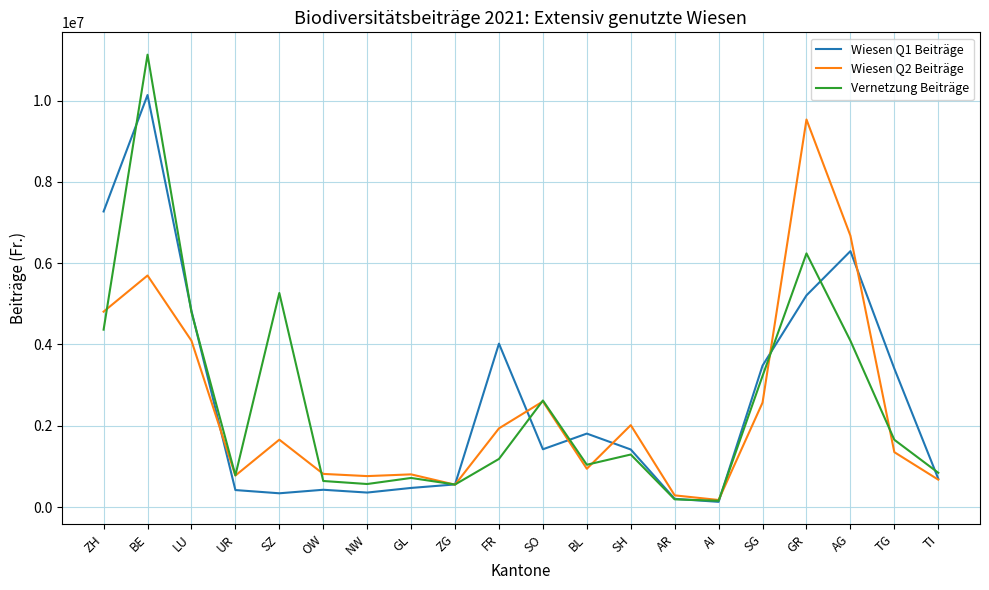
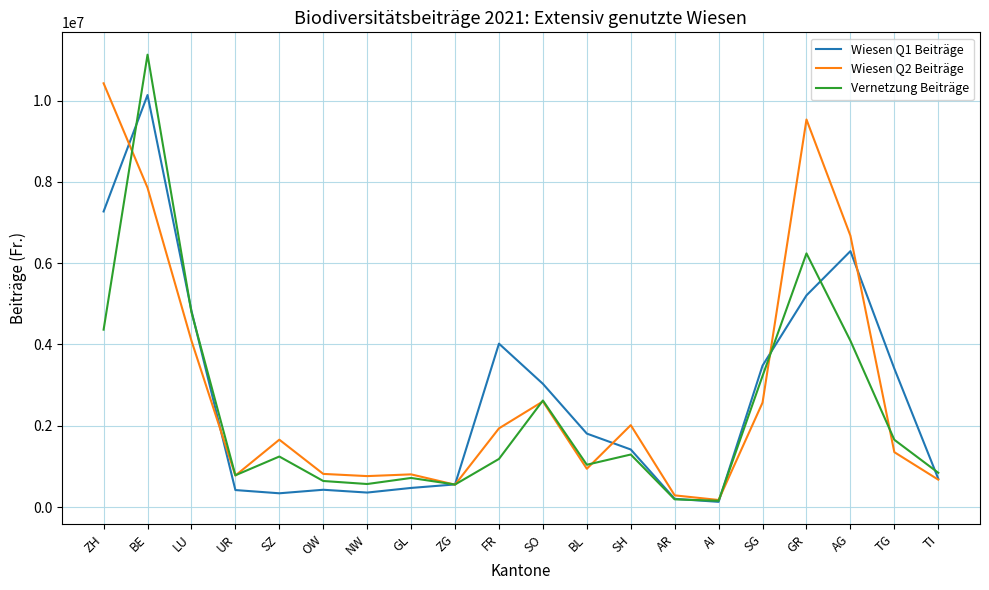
  {
    "Wiesen Q1 Beiträge": {
      "ZH": 7300000,
      "BE": 10100000,
      "UR": 400000,
      "SZ": 300000,
      "OW": 400000,
      "NW": 400000,
      "GL": 500000,
      "FR": 4000000,
-     "SO": 1400000,
+     "SO": 3000000,
      "BL": 1800000,
      "SH": 1400000,
      "SG": 3500000,
      "GR": 5200000,
      "AG": 6300000,
      "TG": 3400000
    },
    "Wiesen Q2 Beiträge": {
-     "ZH": 4800000,
-     "BE": 5700000,
+     "ZH": 10400000,
+     "BE": 7900000,
      "LU": 4100000,
      "SZ": 1700000,
      "OW": 800000,
      "NW": 800000,
      "GL": 800000,
      "FR": 1900000,
      "BL": 900000,
      "SH": 2000000,
      "AR": 300000,
      "SG": 2600000,
      "GR": 9500000,
      "AG": 6700000,
      "TG": 1300000
    },
    "Vernetzung Beiträge": {
      "ZH": 4400000,
      "BE": 11100000,
-     "SZ": 5300000,
+     "SZ": 1200000,
      "OW": 600000,
      "NW": 600000,
      "GL": 700000,
      "FR": 1200000,
      "BL": 1000000,
      "SH": 1300000,
      "SG": 3200000,
      "GR": 6200000,
      "AG": 4100000,
      "TG": 1700000,
      "TI": 800000
    }
  }
